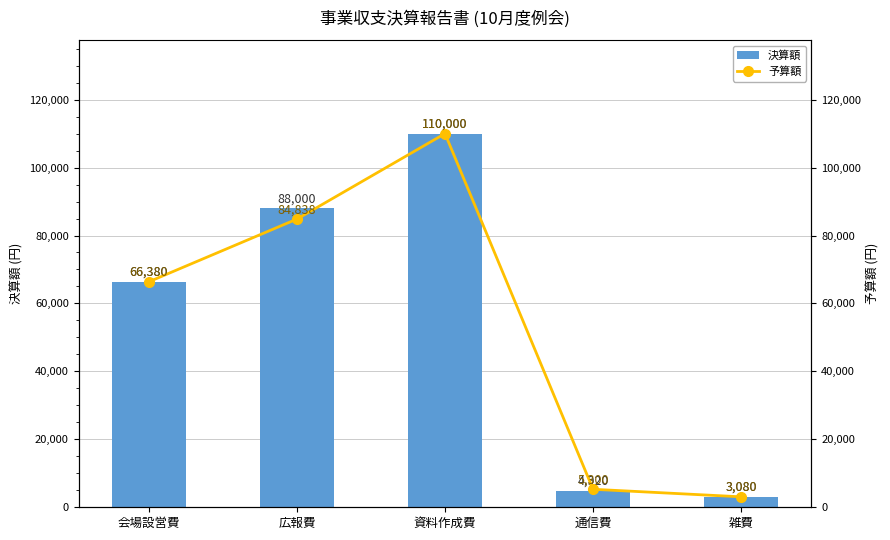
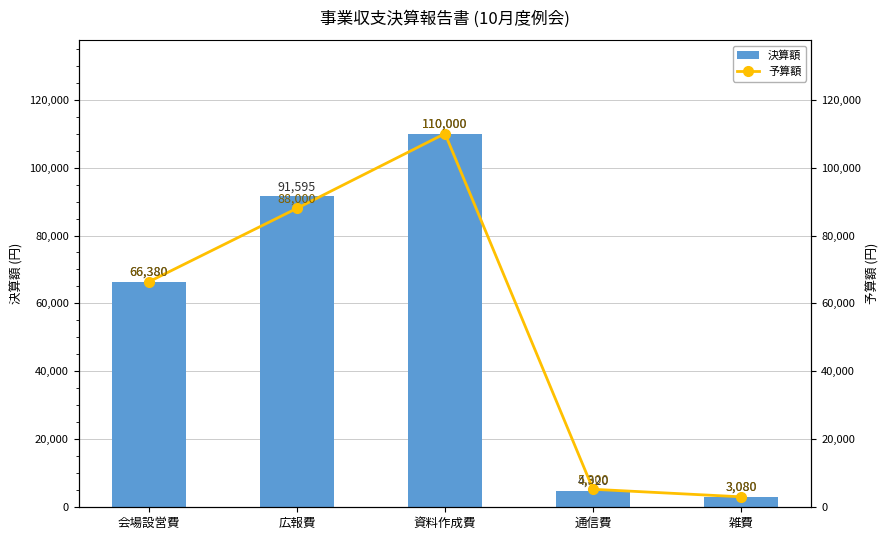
  {
    "決算額": {
-     "広報費": "88,000"
+     "広報費": "91,595"
    },
    "予算額": {
-     "広報費": "84,838"
+     "広報費": "88,000"
    }
  }
